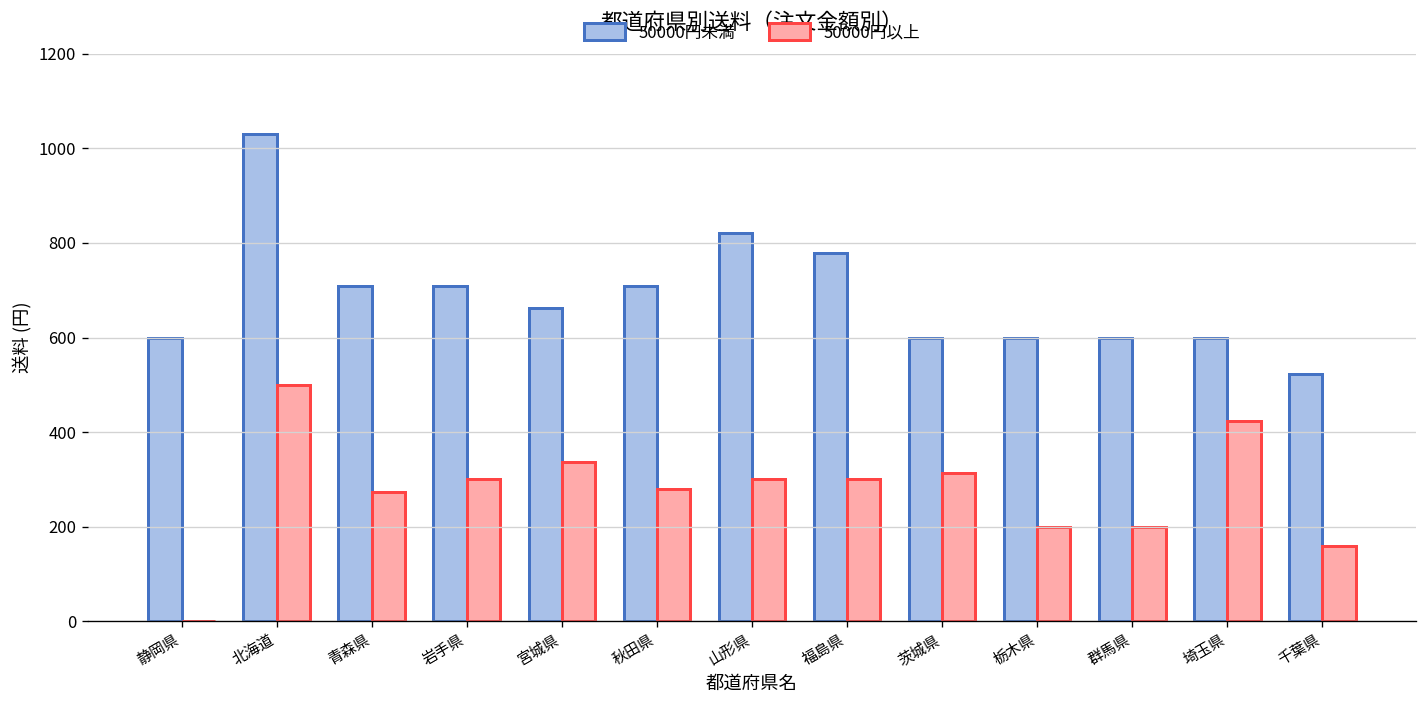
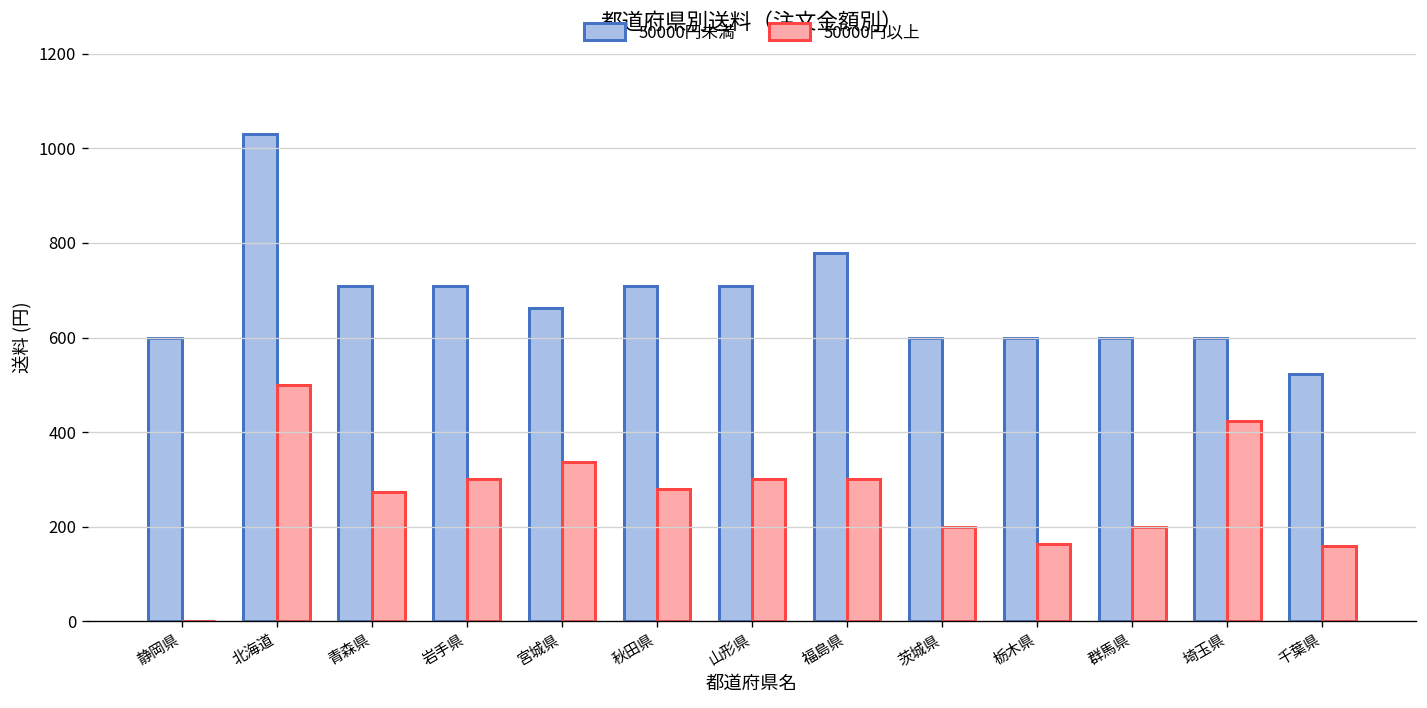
  {
    "50000円未満": {
      "静岡県": 600,
      "北海道": 1030,
      "青森県": 710,
      "岩手県": 710,
      "宮城県": 660,
      "秋田県": 710,
-     "山形県": 820,
+     "山形県": 710,
      "福島県": 780,
      "茨城県": 600,
      "栃木県": 600,
      "群馬県": 600,
      "埼玉県": 600,
      "千葉県": 520
    },
    "50000円以上": {
      "静岡県": 0,
      "北海道": 500,
      "青森県": 270,
      "岩手県": 300,
      "宮城県": 340,
      "秋田県": 280,
      "山形県": 300,
      "福島県": 300,
-     "茨城県": 310,
-     "栃木県": 200,
+     "茨城県": 200,
+     "栃木県": 160,
      "群馬県": 200,
      "埼玉県": 420,
      "千葉県": 160
    }
  }
